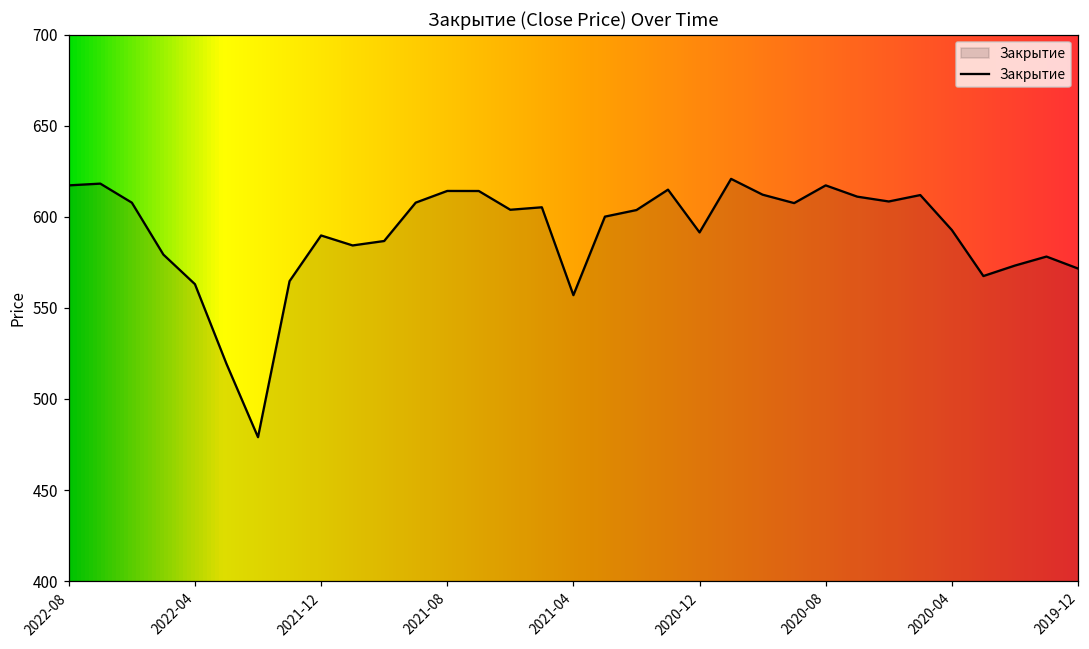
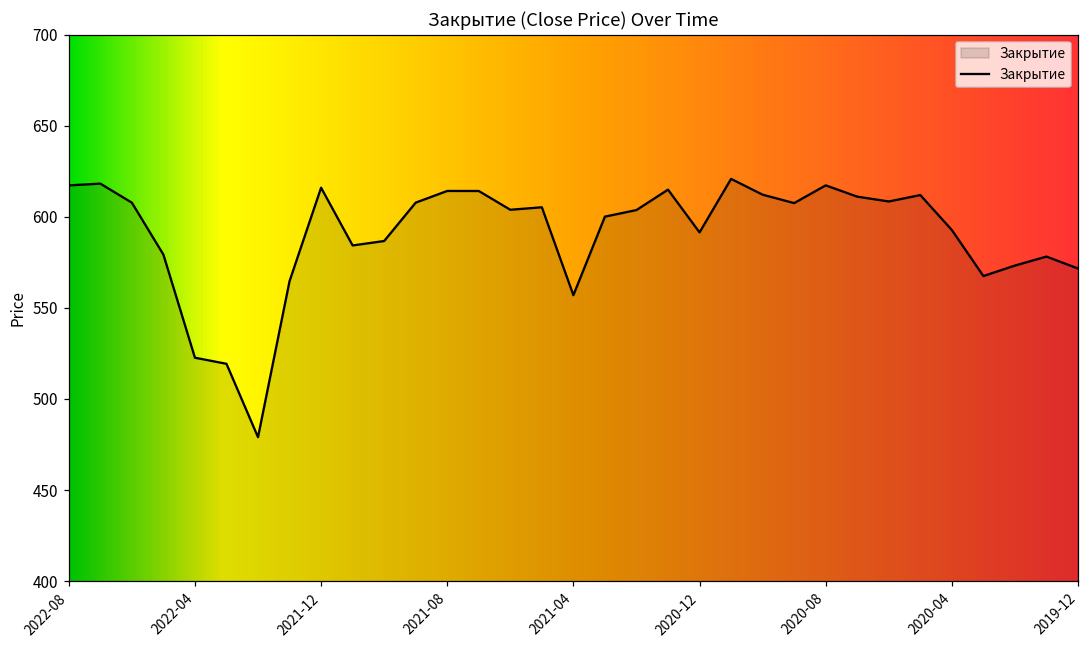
  {
    "2022-08": 617,
-   "2022-04": 563,
-   "2021-12": 590,
+   "2022-04": 523,
+   "2021-12": 616,
    "2021-08": 614,
    "2021-04": 557,
    "2020-12": 591,
    "2020-08": 617,
    "2020-04": 593,
    "2019-12": 572
  }
